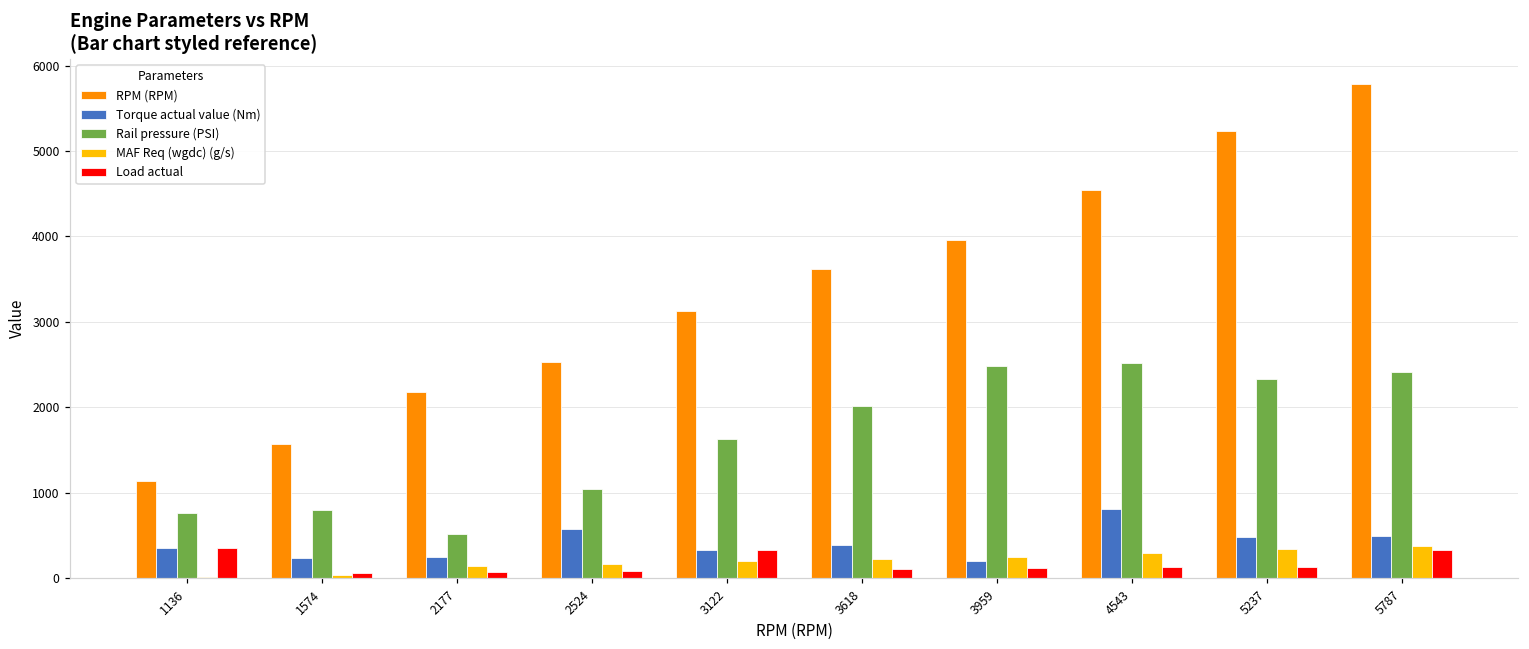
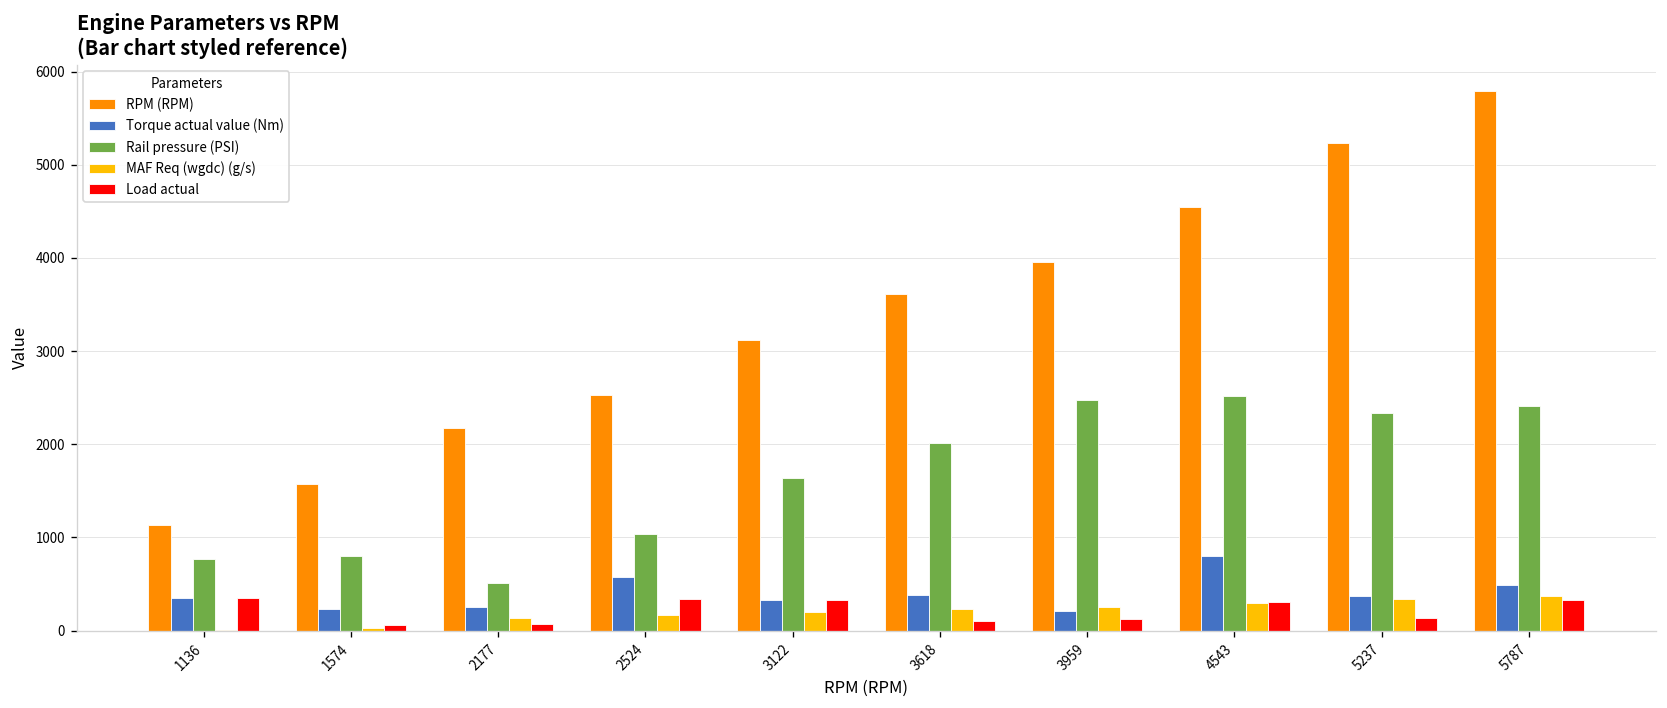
  {
    "Torque actual value (Nm)": {
      "1136": 400,
      "1574": 200,
      "2177": 300,
      "2524": 600,
      "3122": 300,
      "3618": 400,
      "3959": 200,
      "4543": 800,
-     "5237": 500,
+     "5237": 400,
      "5787": 500
    },
    "Rail pressure (PSI)": {
      "1136": 800,
      "1574": 800,
      "2177": 500,
      "2524": 1000,
      "3122": 1600,
      "3618": 2000,
      "3959": 2500,
      "4543": 2500,
      "5237": 2300,
      "5787": 2400
    },
    "Load actual": {
      "1136": 300,
      "1574": 100,
      "2177": 100,
-     "2524": 100,
+     "2524": 300,
      "3122": 300,
      "3618": 100,
      "3959": 100,
-     "4543": 100,
+     "4543": 300,
      "5237": 100,
      "5787": 300
    }
  }
